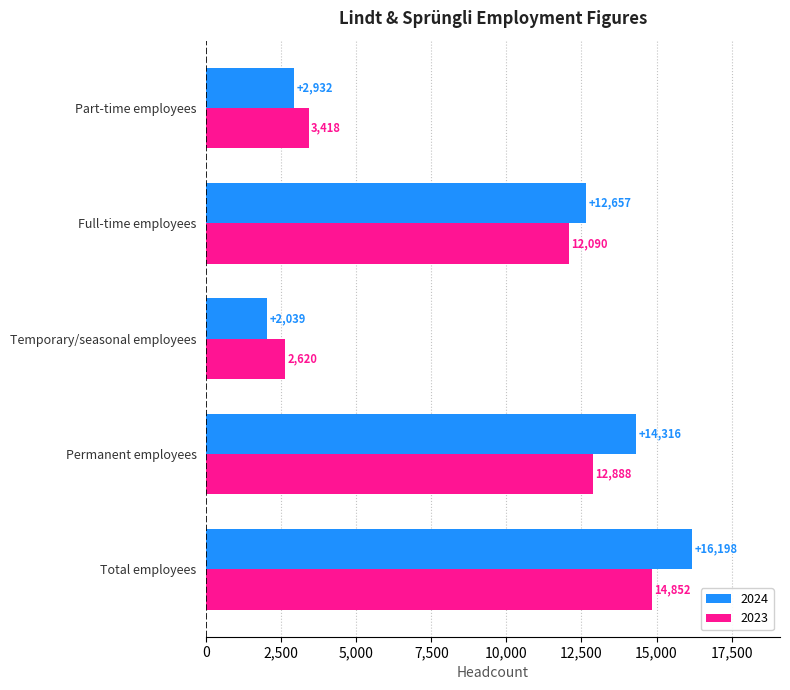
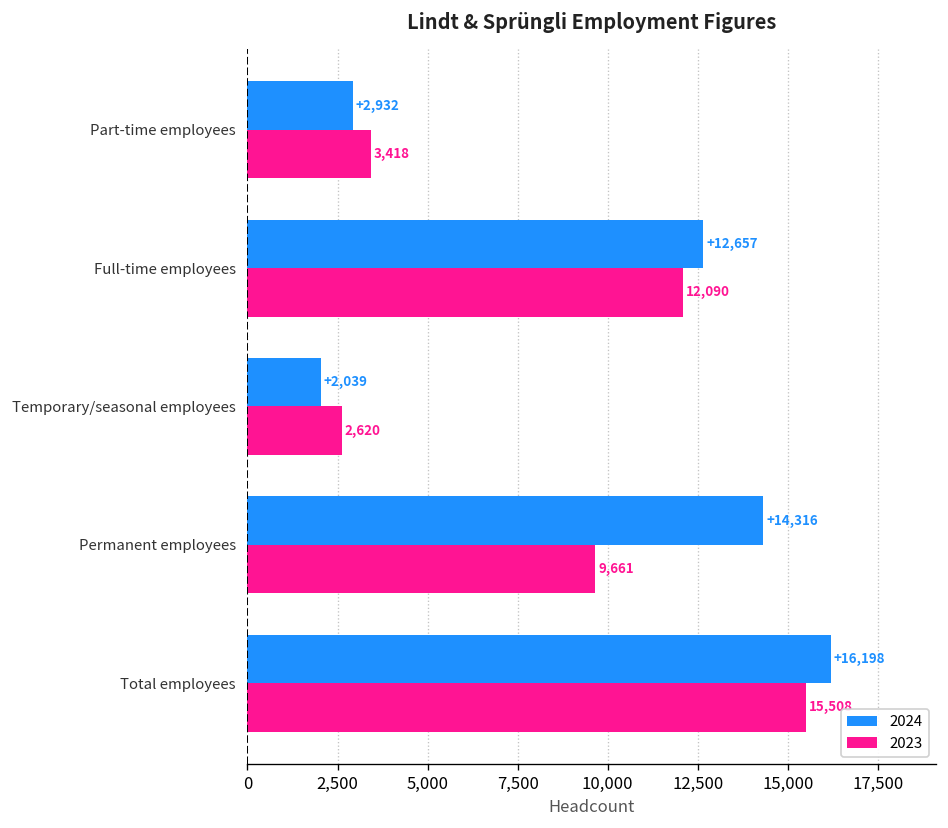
  {
    "2024": {
      "Part-time employees": "+2,932",
      "Full-time employees": "+12,657",
      "Temporary/seasonal employees": "+2,039",
      "Permanent employees": "+14,316",
      "Total employees": "+16,198"
    },
    "2023": {
      "Part-time employees": "3,418",
      "Full-time employees": "12,090",
      "Temporary/seasonal employees": "2,620",
-     "Permanent employees": "12,888",
-     "Total employees": "14,900"
+     "Permanent employees": "9,661",
+     "Total employees": "15,500"
    }
  }
